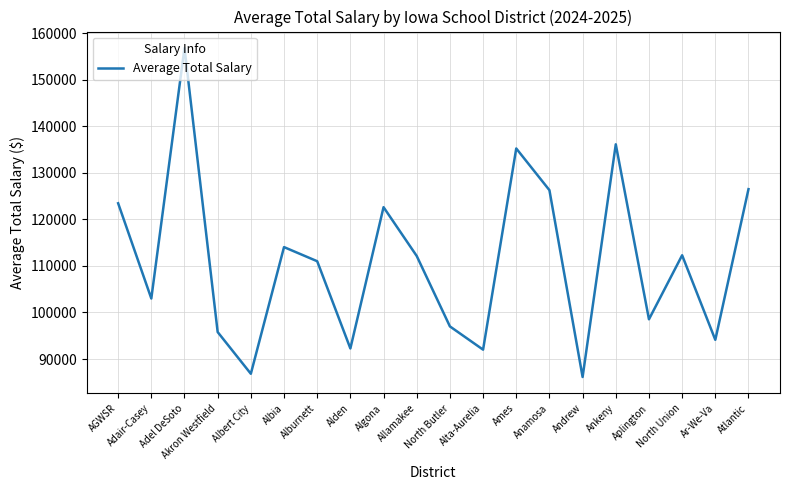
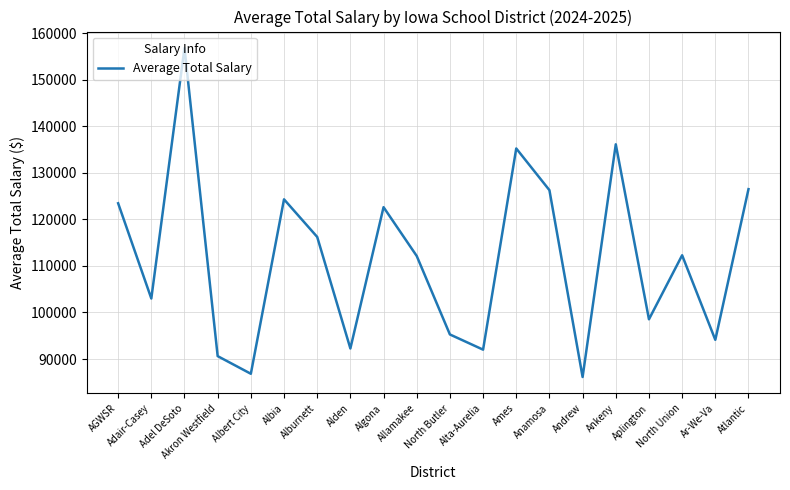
  {
    "AGWSR": 123000,
    "Adair-Casey": 103000,
-   "Akron Westfield": 96000,
+   "Akron Westfield": 91000,
    "Albert City": 87000,
-   "Albia": 114000,
-   "Alburnett": 111000,
+   "Albia": 124000,
+   "Alburnett": 116000,
    "Alden": 92000,
    "Algona": 123000,
    "Allamakee": 112000,
-   "North Butler": 97000,
+   "North Butler": 95000,
    "Alta-Aurelia": 92000,
    "Ames": 135000,
    "Anamosa": 126000,
    "Andrew": 86000,
    "Ankeny": 136000,
    "Aplington": 99000,
    "North Union": 112000,
    "Ar-We-Va": 94000,
    "Atlantic": 126000
  }
